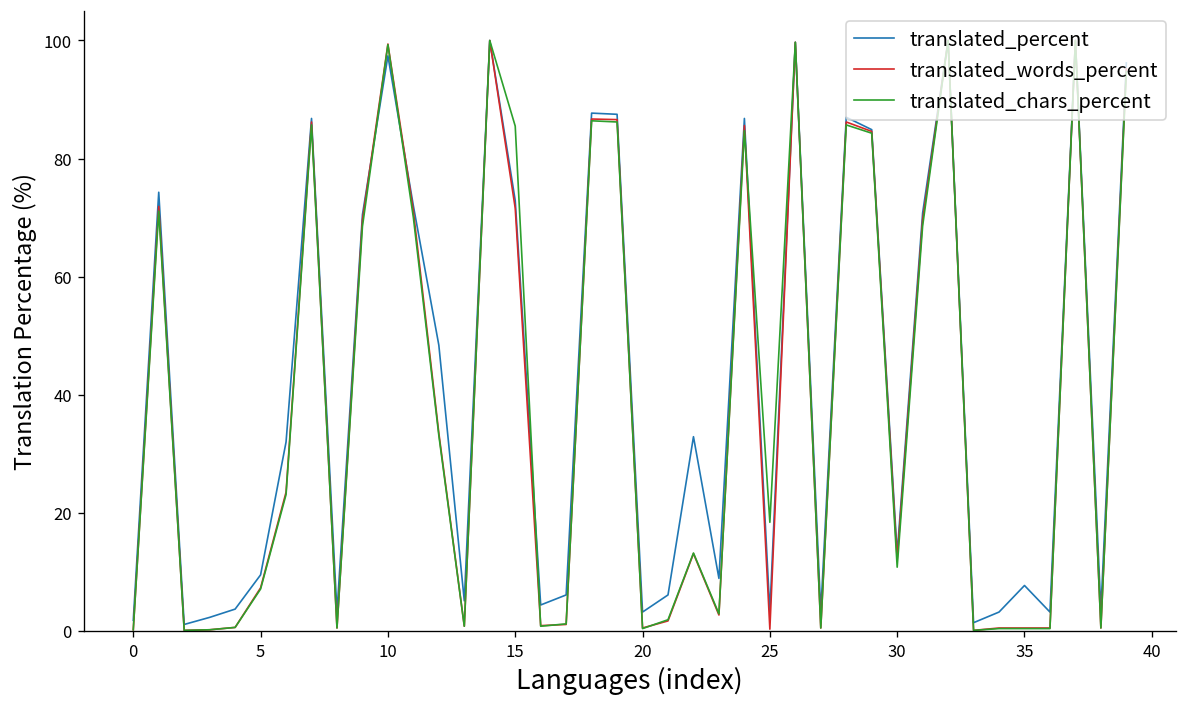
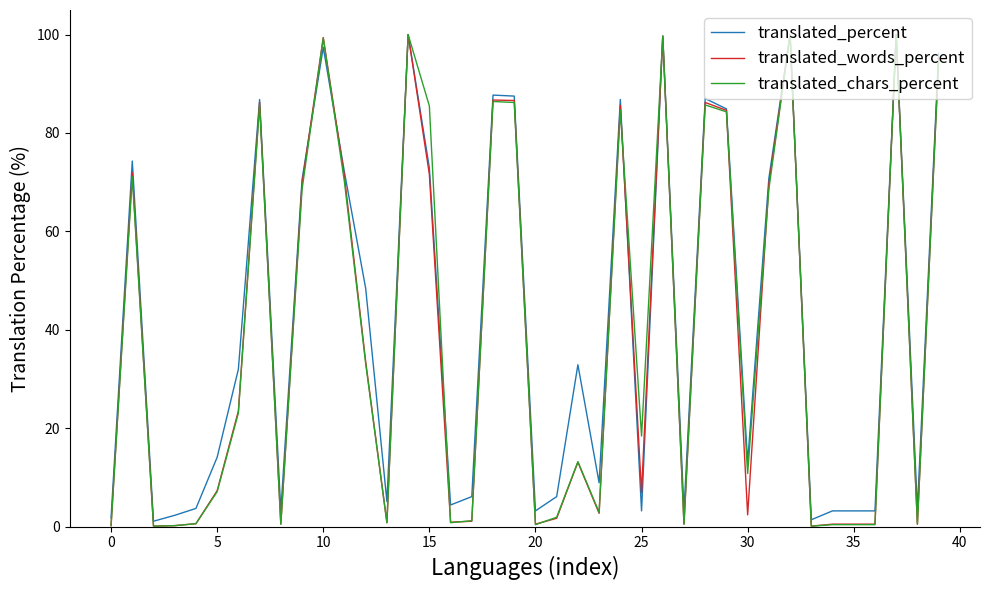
  {
    "translated_percent": {
      "0": 2,
-     "5": 10,
+     "5": 14,
      "10": 97,
      "15": 73,
      "20": 3,
      "25": 3,
      "30": 13,
-     "35": 8
+     "35": 3
    },
    "translated_words_percent": {
      "15": 72,
-     "25": 0,
-     "30": 12
+     "25": 7,
+     "30": 2
    },
    "translated_chars_percent": {
      "15": 86,
      "25": 18,
      "30": 11
    }
  }
